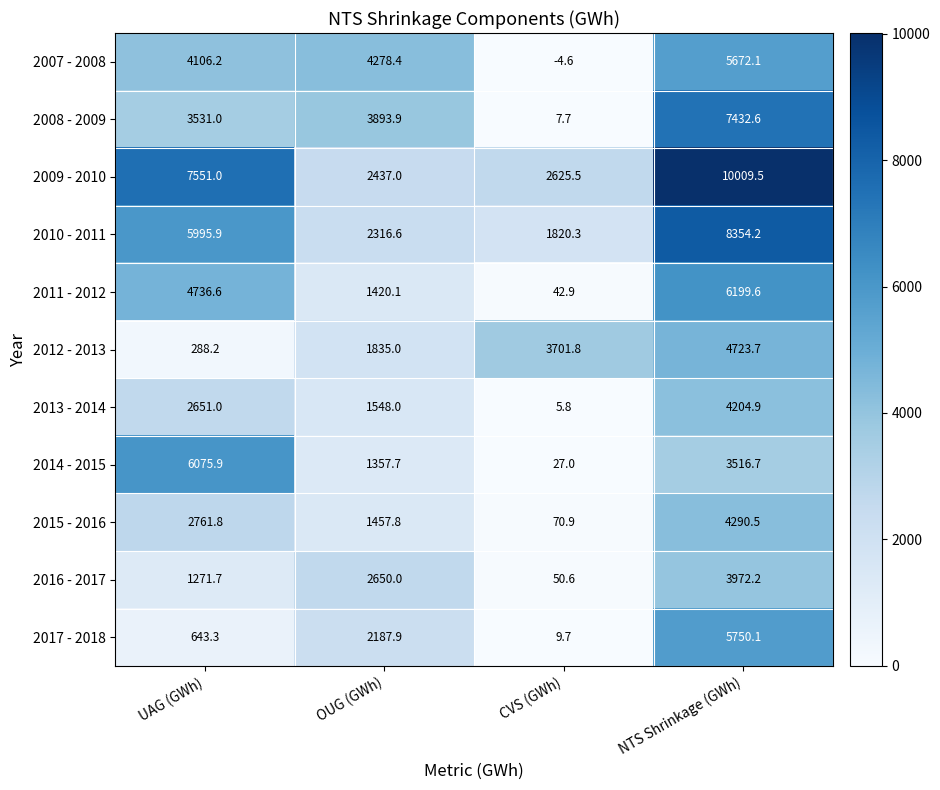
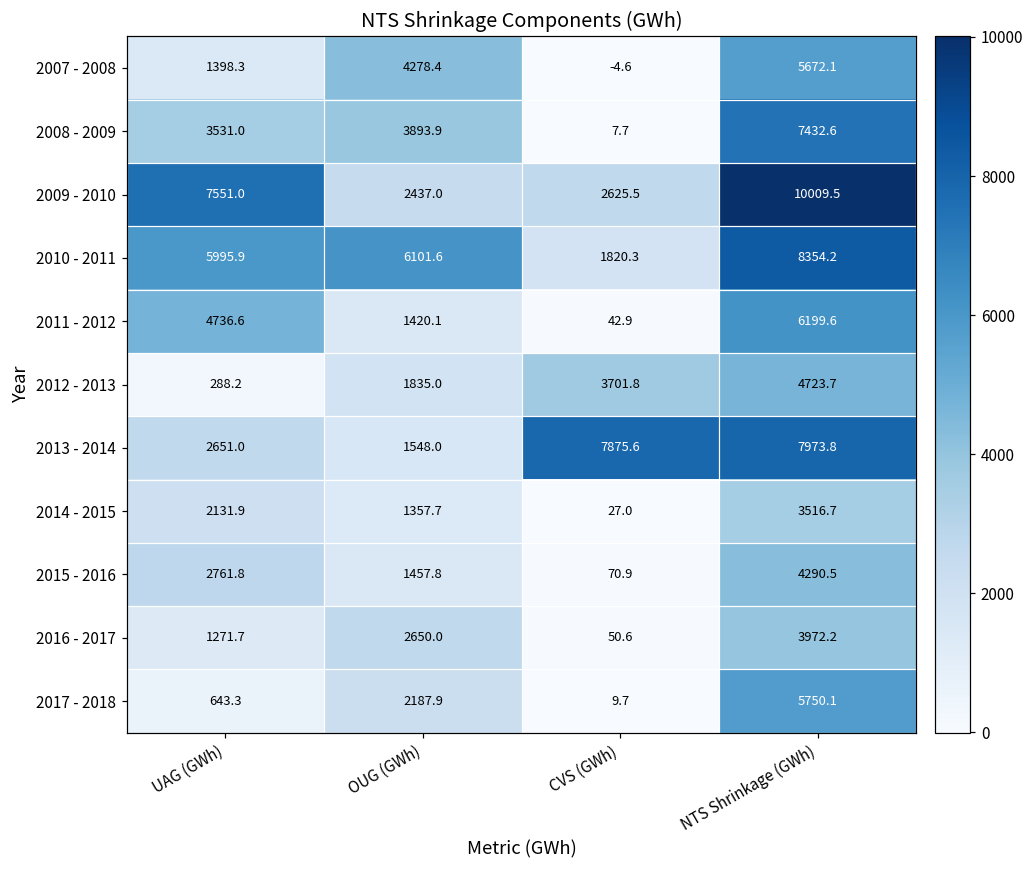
  {
    "2007 - 2008": {
-     "UAG (GWh)": 4106.2,
+     "UAG (GWh)": 1398.3,
      "OUG (GWh)": 4278.4,
      "CVS (GWh)": -4.6,
      "NTS Shrinkage (GWh)": 5672.1
    },
    "2008 - 2009": {
      "UAG (GWh)": 3531.0,
      "OUG (GWh)": 3893.9,
      "CVS (GWh)": 7.7,
      "NTS Shrinkage (GWh)": 7432.6
    },
    "2009 - 2010": {
      "UAG (GWh)": 7551.0,
      "OUG (GWh)": 2437.0,
      "CVS (GWh)": 2625.5,
      "NTS Shrinkage (GWh)": 10009.5
    },
    "2010 - 2011": {
      "UAG (GWh)": 5995.9,
-     "OUG (GWh)": 2316.6,
+     "OUG (GWh)": 6101.6,
      "CVS (GWh)": 1820.3,
      "NTS Shrinkage (GWh)": 8354.2
    },
    "2011 - 2012": {
      "UAG (GWh)": 4736.6,
      "OUG (GWh)": 1420.1,
      "CVS (GWh)": 42.9,
      "NTS Shrinkage (GWh)": 6199.6
    },
    "2012 - 2013": {
      "UAG (GWh)": 288.2,
      "OUG (GWh)": 1835.0,
      "CVS (GWh)": 3701.8,
      "NTS Shrinkage (GWh)": 4723.7
    },
    "2013 - 2014": {
      "UAG (GWh)": 2651.0,
      "OUG (GWh)": 1548.0,
-     "CVS (GWh)": 5.8,
-     "NTS Shrinkage (GWh)": 4204.9
+     "CVS (GWh)": 7875.6,
+     "NTS Shrinkage (GWh)": 7973.8
    },
    "2014 - 2015": {
-     "UAG (GWh)": 6075.9,
+     "UAG (GWh)": 2131.9,
      "OUG (GWh)": 1357.7,
      "CVS (GWh)": 27.0,
      "NTS Shrinkage (GWh)": 3516.7
    },
    "2015 - 2016": {
      "UAG (GWh)": 2761.8,
      "OUG (GWh)": 1457.8,
      "CVS (GWh)": 70.9,
      "NTS Shrinkage (GWh)": 4290.5
    },
    "2016 - 2017": {
      "UAG (GWh)": 1271.7,
      "OUG (GWh)": 2650.0,
      "CVS (GWh)": 50.6,
      "NTS Shrinkage (GWh)": 3972.2
    },
    "2017 - 2018": {
      "UAG (GWh)": 643.3,
      "OUG (GWh)": 2187.9,
      "CVS (GWh)": 9.7,
      "NTS Shrinkage (GWh)": 5750.1
    }
  }
